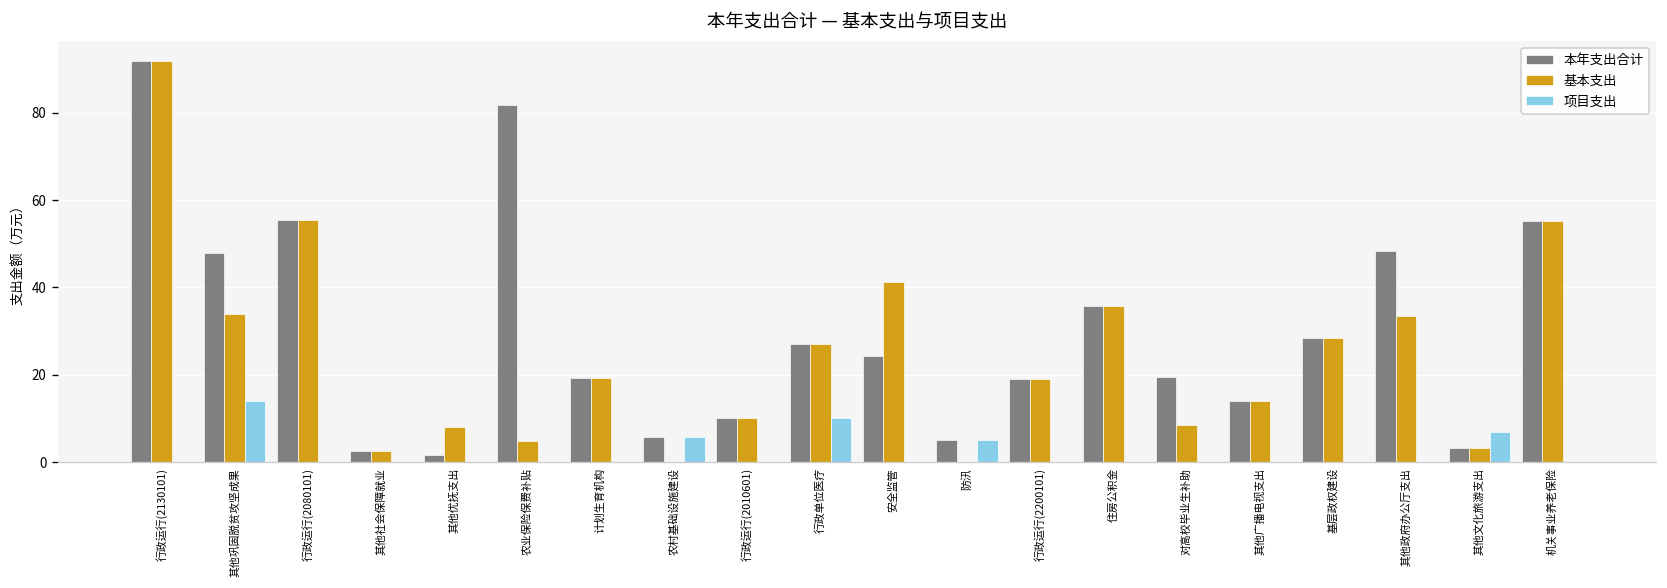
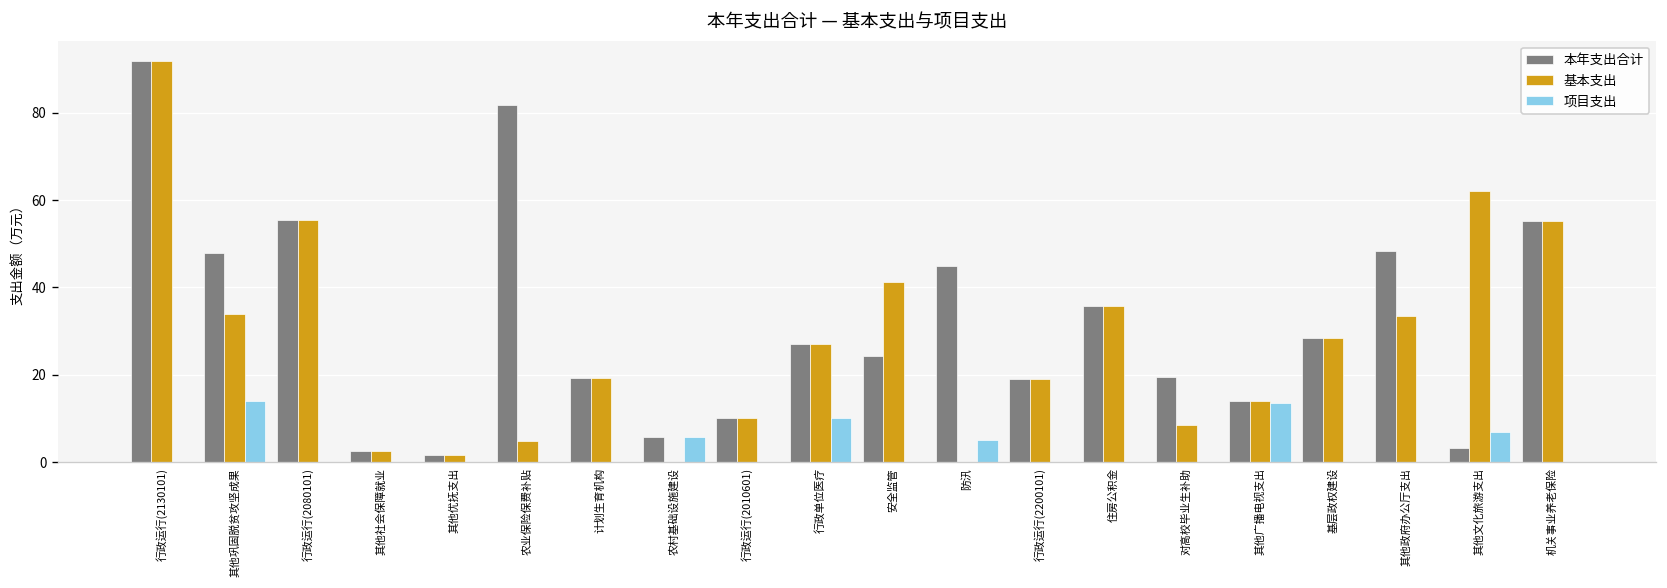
  {
    "本年支出合计": {
      "行政运行(2130101)": 92,
      "其他巩固脱贫攻坚成果": 48,
      "行政运行(2080101)": 55,
      "其他社会保障就业": 3,
      "其他优抚支出": 2,
      "农业保险保费补贴": 82,
      "计划生育机构": 19,
      "农村基础设施建设": 6,
      "行政运行(2010601)": 10,
      "行政单位医疗": 27,
      "安全监管": 24,
-     "防汛": 5,
+     "防汛": 45,
      "行政运行(2200101)": 19,
      "住房公积金": 36,
      "对高校毕业生补助": 19,
      "其他广播电视支出": 14,
      "基层政权建设": 28,
      "其他政府办公厅支出": 48,
      "其他文化旅游支出": 3,
      "机关事业养老保险": 55
    },
    "基本支出": {
      "行政运行(2130101)": 92,
      "其他巩固脱贫攻坚成果": 34,
      "行政运行(2080101)": 55,
      "其他社会保障就业": 3,
-     "其他优抚支出": 8,
+     "其他优抚支出": 2,
      "农业保险保费补贴": 5,
      "计划生育机构": 19,
      "农村基础设施建设": 0,
      "行政运行(2010601)": 10,
      "行政单位医疗": 27,
      "安全监管": 41,
      "防汛": 0,
      "行政运行(2200101)": 19,
      "住房公积金": 36,
      "对高校毕业生补助": 8,
      "其他广播电视支出": 14,
      "基层政权建设": 28,
      "其他政府办公厅支出": 33,
-     "其他文化旅游支出": 3,
+     "其他文化旅游支出": 62,
      "机关事业养老保险": 55
    },
    "项目支出": {
      "行政运行(2130101)": 0,
      "其他巩固脱贫攻坚成果": 14,
      "行政运行(2080101)": 0,
      "其他社会保障就业": 0,
      "其他优抚支出": 0,
      "农业保险保费补贴": 0,
      "计划生育机构": 0,
      "农村基础设施建设": 6,
      "行政运行(2010601)": 0,
      "行政单位医疗": 10,
      "安全监管": 0,
      "防汛": 5,
      "行政运行(2200101)": 0,
      "住房公积金": 0,
      "对高校毕业生补助": 0,
-     "其他广播电视支出": 0,
+     "其他广播电视支出": 14,
      "基层政权建设": 0,
      "其他政府办公厅支出": 0,
      "其他文化旅游支出": 7,
      "机关事业养老保险": 0
    }
  }
